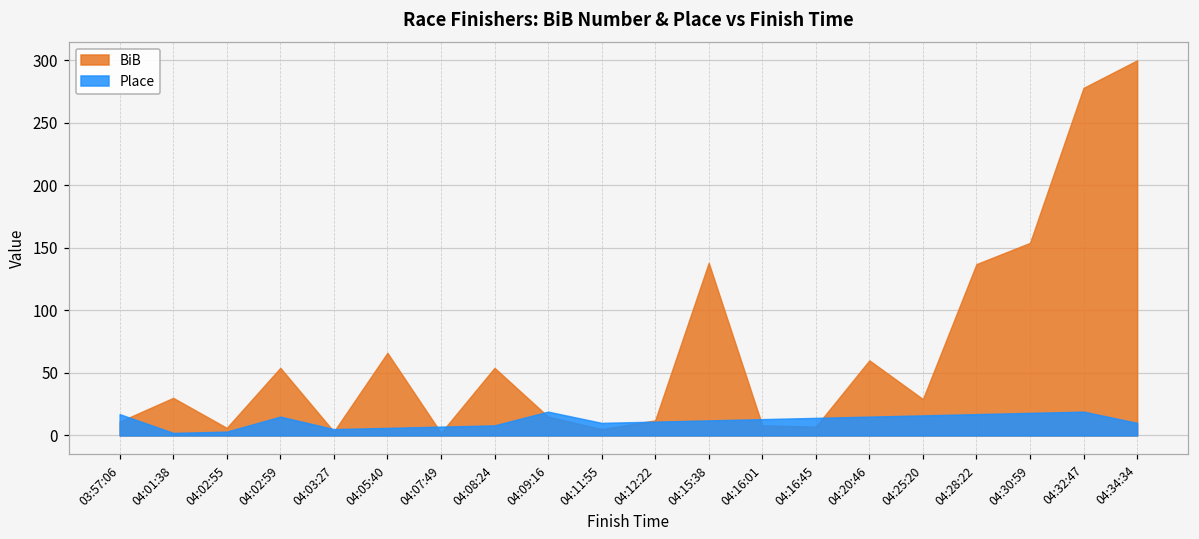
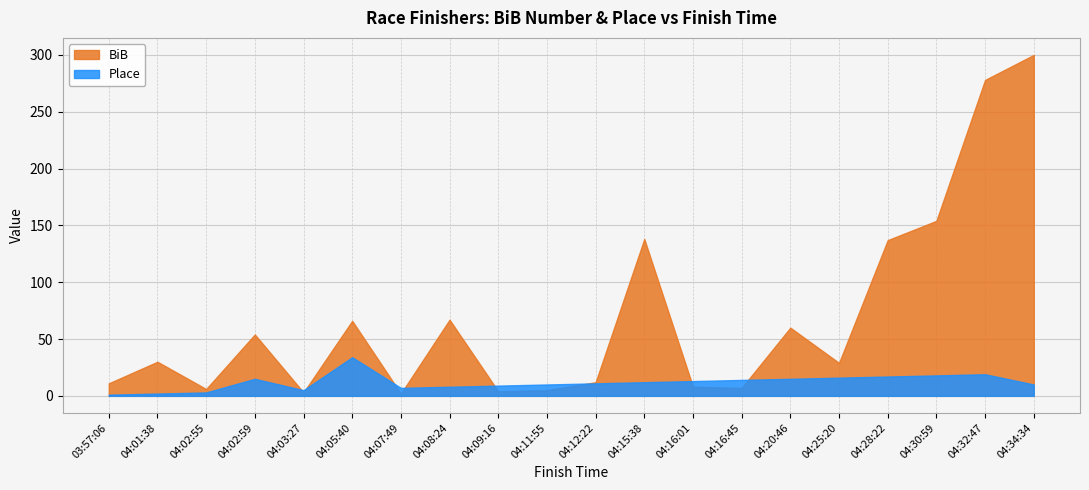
  {
    "BiB": {
      "03:57:06": 11,
      "04:01:38": 30,
      "04:02:55": 6,
      "04:02:59": 54,
      "04:05:40": 66,
-     "04:08:24": 54,
-     "04:09:16": 15,
+     "04:08:24": 67,
+     "04:09:16": 4,
      "04:11:55": 5,
      "04:15:38": 138,
      "04:16:01": 8,
      "04:16:45": 7,
      "04:20:46": 60,
      "04:25:20": 29,
      "04:28:22": 137,
      "04:30:59": 154,
      "04:32:47": 278,
      "04:34:34": 300
    },
    "Place": {
-     "03:57:06": 17,
+     "03:57:06": 1,
      "04:02:55": 3,
      "04:02:59": 15,
-     "04:05:40": 6,
+     "04:05:40": 34,
      "04:07:49": 7,
      "04:08:24": 8,
-     "04:09:16": 19,
+     "04:09:16": 9,
      "04:11:55": 10,
      "04:15:38": 12,
      "04:16:01": 13,
      "04:16:45": 14,
      "04:20:46": 15,
      "04:25:20": 16,
      "04:28:22": 17,
      "04:30:59": 18,
      "04:32:47": 19,
      "04:34:34": 10
    }
  }
